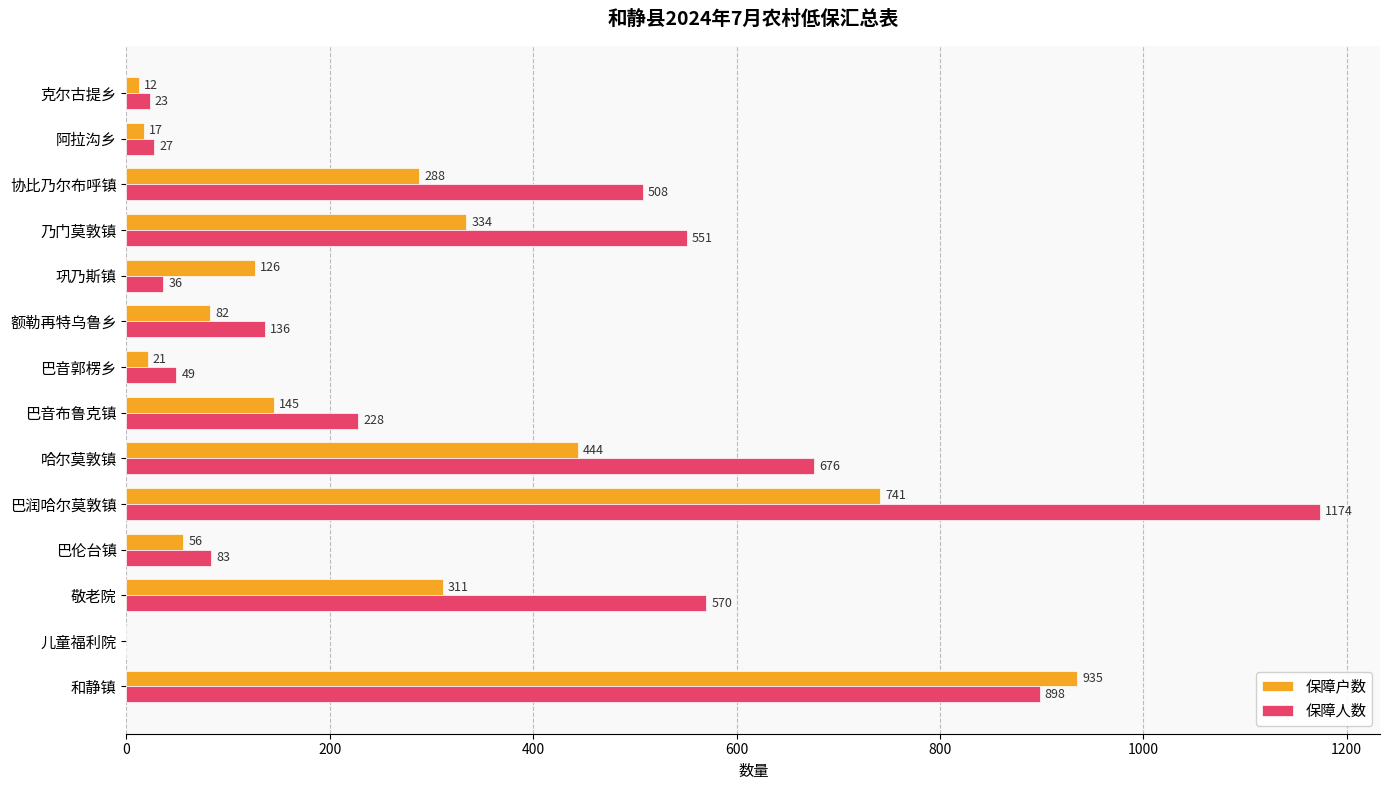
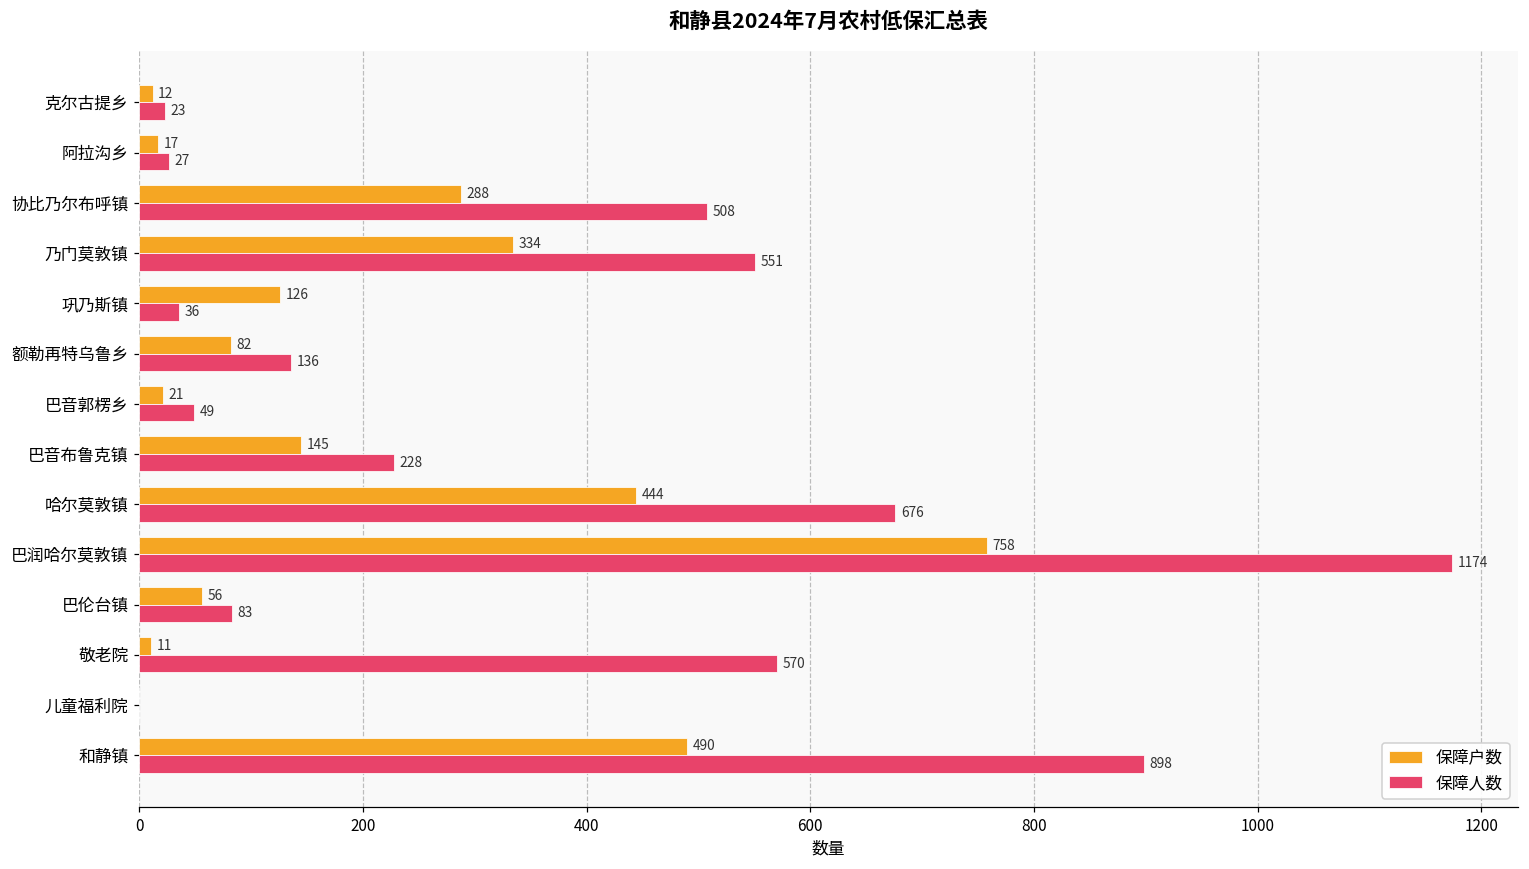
  {
    "保障户数": {
      "克尔古提乡": 12,
      "阿拉沟乡": 17,
      "协比乃尔布呼镇": 288,
      "乃门莫敦镇": 334,
      "巩乃斯镇": 126,
      "额勒再特乌鲁乡": 82,
      "巴音郭楞乡": 21,
      "巴音布鲁克镇": 145,
      "哈尔莫敦镇": 444,
-     "巴润哈尔莫敦镇": 741,
+     "巴润哈尔莫敦镇": 758,
      "巴伦台镇": 56,
-     "敬老院": 311,
-     "和静镇": 935
+     "敬老院": 11,
+     "和静镇": 490
    },
    "保障人数": {
      "克尔古提乡": 23,
      "阿拉沟乡": 27,
      "协比乃尔布呼镇": 508,
      "乃门莫敦镇": 551,
      "巩乃斯镇": 36,
      "额勒再特乌鲁乡": 136,
      "巴音郭楞乡": 49,
      "巴音布鲁克镇": 228,
      "哈尔莫敦镇": 676,
      "巴润哈尔莫敦镇": 1174,
      "巴伦台镇": 83,
      "敬老院": 570,
      "和静镇": 898
    }
  }
